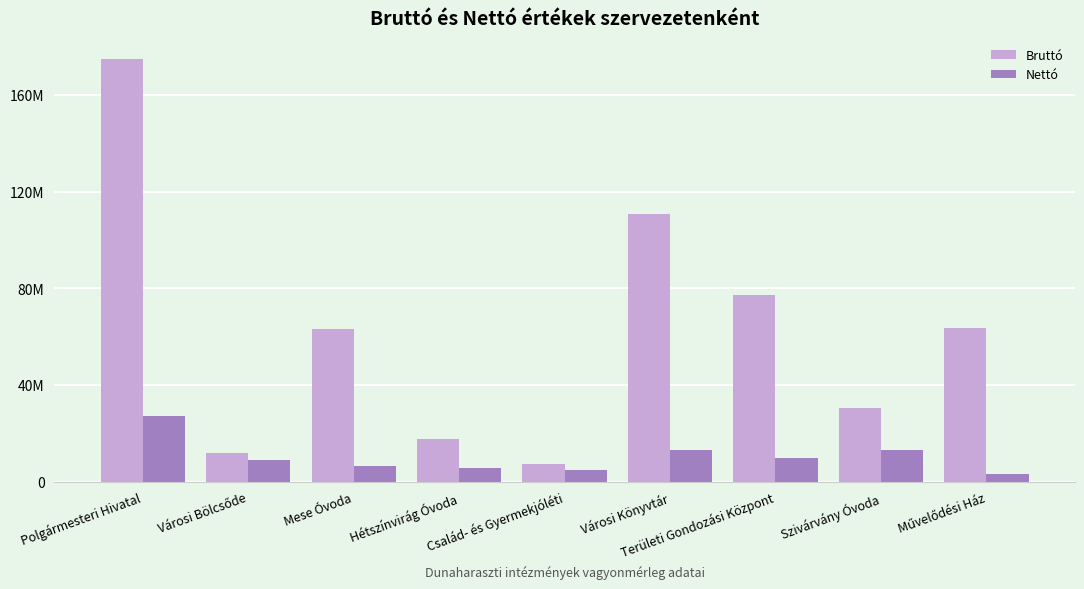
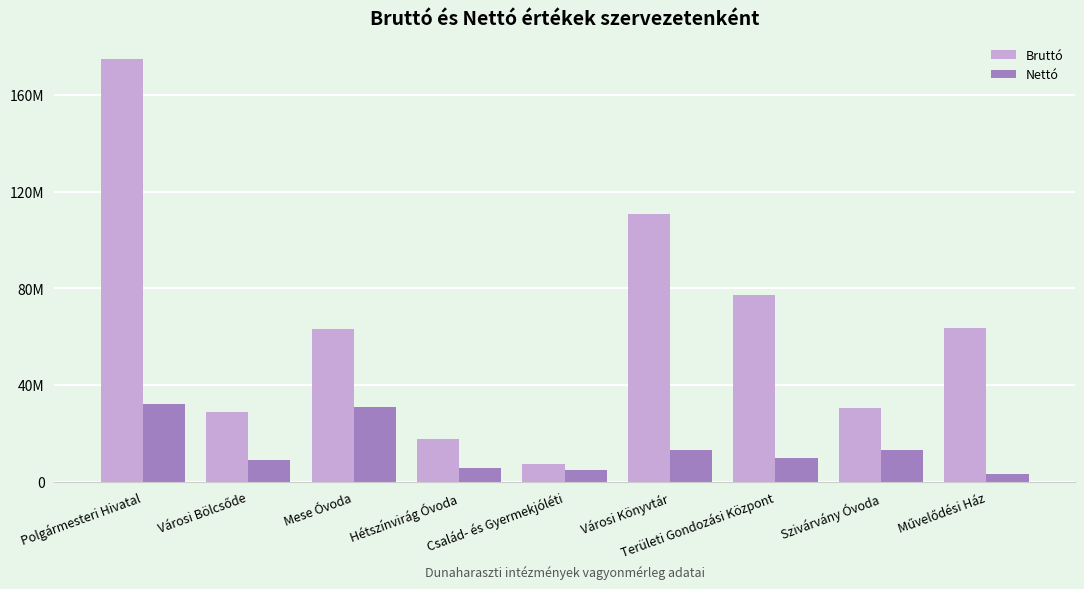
  {
    "Bruttó": {
      "Polgármesteri Hivatal": 175000000,
-     "Városi Bölcsőde": 12000000,
+     "Városi Bölcsőde": 29000000,
      "Mese Óvoda": 63000000,
      "Hétszínvirág Óvoda": 18000000,
      "Család- és Gyermekjóléti": 7000000,
      "Városi Könyvtár": 111000000,
      "Területi Gondozási Központ": 77000000,
      "Szivárvány Óvoda": 31000000,
      "Művelődési Ház": 64000000
    },
    "Nettó": {
-     "Polgármesteri Hivatal": 27000000,
+     "Polgármesteri Hivatal": 32000000,
      "Városi Bölcsőde": 9000000,
-     "Mese Óvoda": 7000000,
+     "Mese Óvoda": 31000000,
      "Hétszínvirág Óvoda": 5000000,
      "Család- és Gyermekjóléti": 5000000,
      "Városi Könyvtár": 13000000,
      "Területi Gondozási Központ": 10000000,
      "Szivárvány Óvoda": 13000000,
      "Művelődési Ház": 3000000
    }
  }
